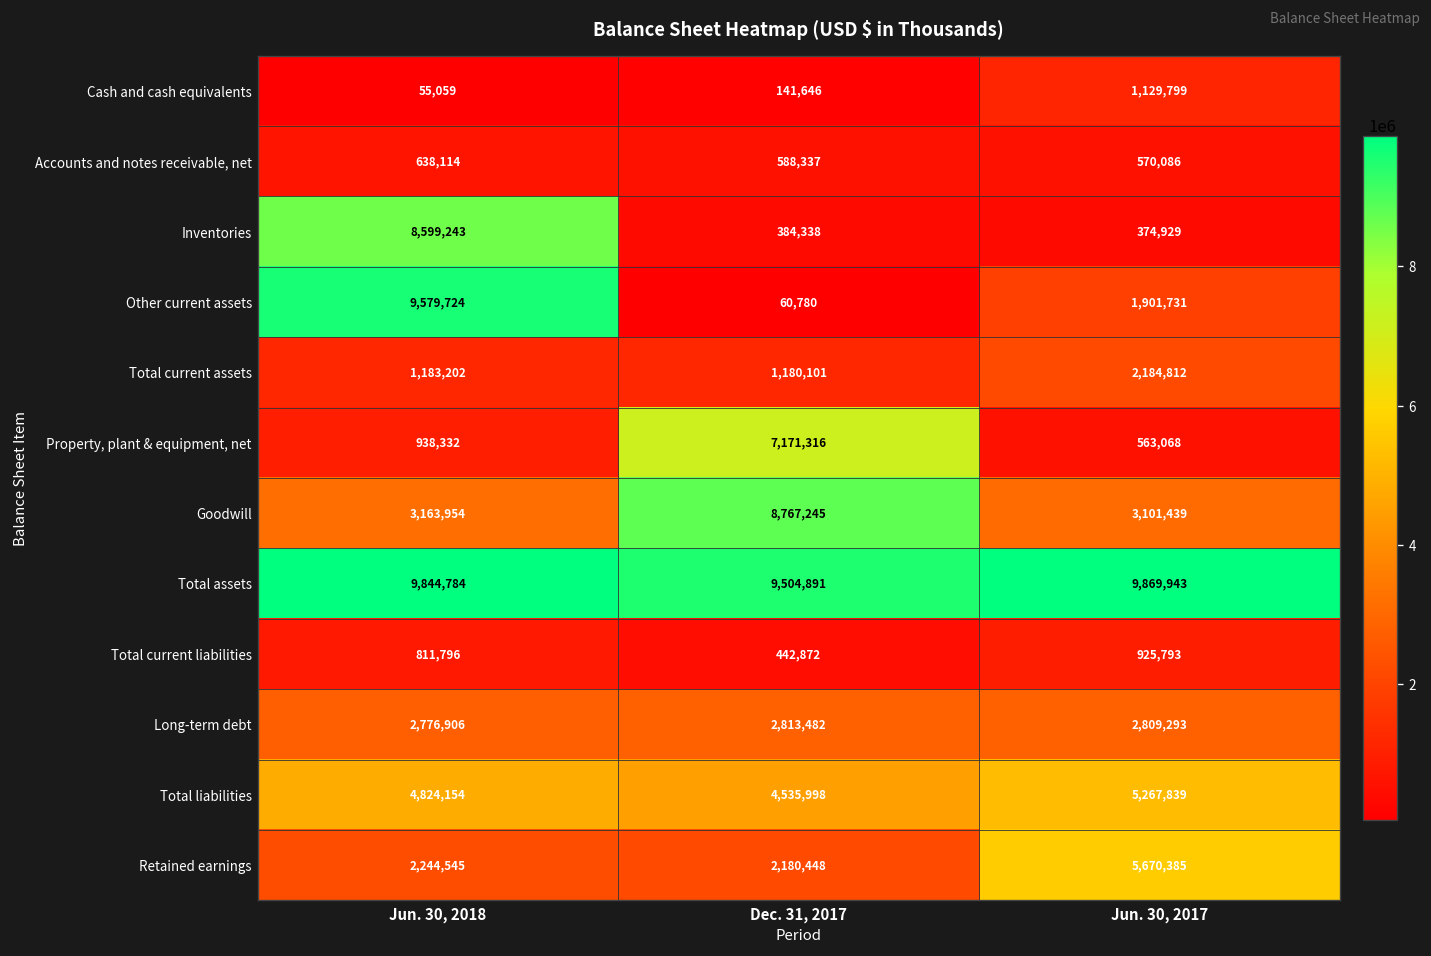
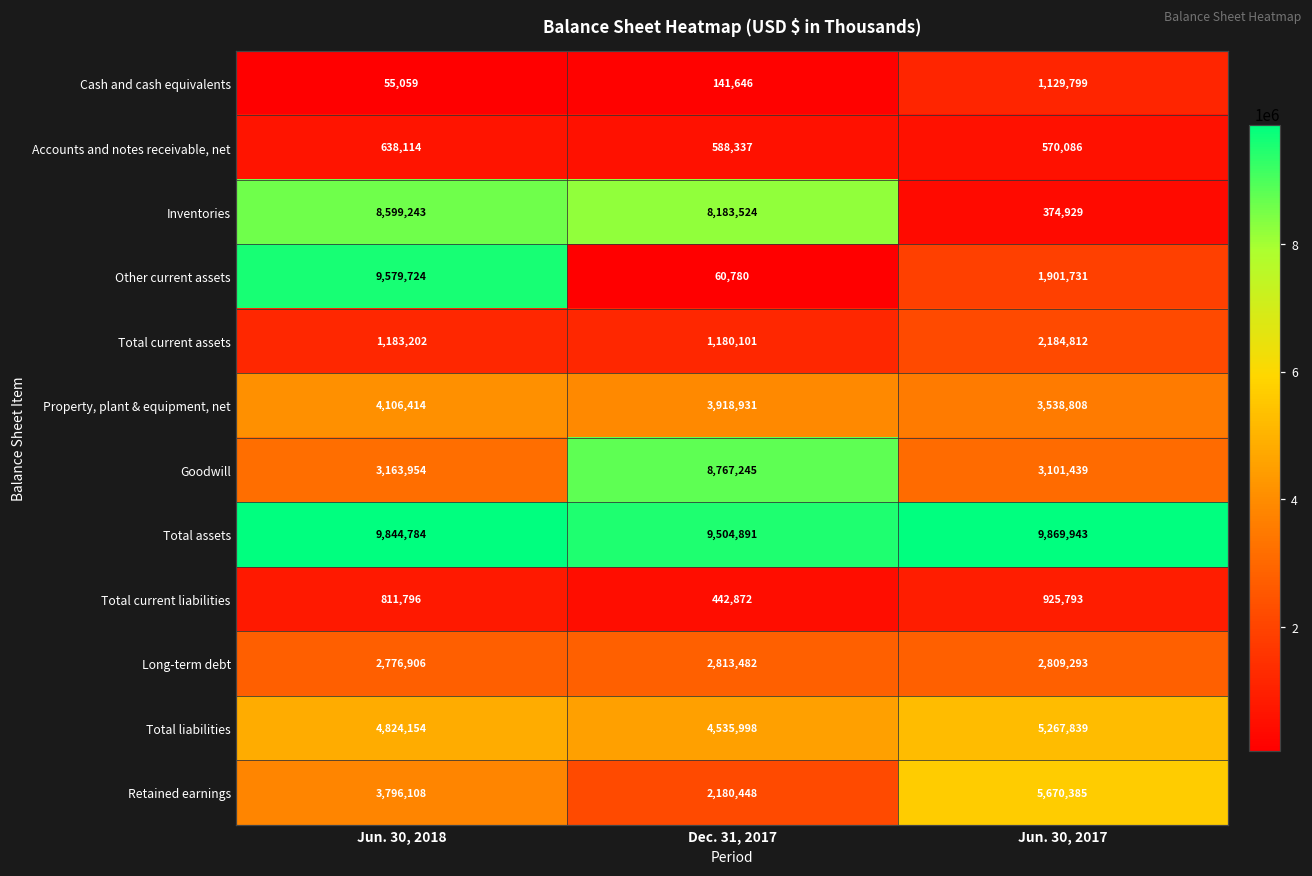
  {
    "Cash and cash equivalents": {
      "Jun. 30, 2018": "55,059",
      "Dec. 31, 2017": "141,646",
      "Jun. 30, 2017": "1,129,799"
    },
    "Accounts and notes receivable, net": {
      "Jun. 30, 2018": "638,114",
      "Dec. 31, 2017": "588,337",
      "Jun. 30, 2017": "570,086"
    },
    "Inventories": {
      "Jun. 30, 2018": "8,599,243",
-     "Dec. 31, 2017": "384,338",
+     "Dec. 31, 2017": "8,183,524",
      "Jun. 30, 2017": "374,929"
    },
    "Other current assets": {
      "Jun. 30, 2018": "9,579,724",
      "Dec. 31, 2017": "60,780",
      "Jun. 30, 2017": "1,901,731"
    },
    "Total current assets": {
      "Jun. 30, 2018": "1,183,202",
      "Dec. 31, 2017": "1,180,101",
      "Jun. 30, 2017": "2,184,812"
    },
    "Property, plant & equipment, net": {
-     "Jun. 30, 2018": "938,332",
-     "Dec. 31, 2017": "7,171,316",
-     "Jun. 30, 2017": "563,068"
+     "Jun. 30, 2018": "4,106,414",
+     "Dec. 31, 2017": "3,918,931",
+     "Jun. 30, 2017": "3,538,808"
    },
    "Goodwill": {
      "Jun. 30, 2018": "3,163,954",
      "Dec. 31, 2017": "8,767,245",
      "Jun. 30, 2017": "3,101,439"
    },
    "Total assets": {
      "Jun. 30, 2018": "9,844,784",
      "Dec. 31, 2017": "9,504,891",
      "Jun. 30, 2017": "9,869,943"
    },
    "Total current liabilities": {
      "Jun. 30, 2018": "811,796",
      "Dec. 31, 2017": "442,872",
      "Jun. 30, 2017": "925,793"
    },
    "Long-term debt": {
      "Jun. 30, 2018": "2,776,906",
      "Dec. 31, 2017": "2,813,482",
      "Jun. 30, 2017": "2,809,293"
    },
    "Total liabilities": {
      "Jun. 30, 2018": "4,824,154",
      "Dec. 31, 2017": "4,535,998",
      "Jun. 30, 2017": "5,267,839"
    },
    "Retained earnings": {
-     "Jun. 30, 2018": "2,244,545",
+     "Jun. 30, 2018": "3,796,108",
      "Dec. 31, 2017": "2,180,448",
      "Jun. 30, 2017": "5,670,385"
    }
  }
